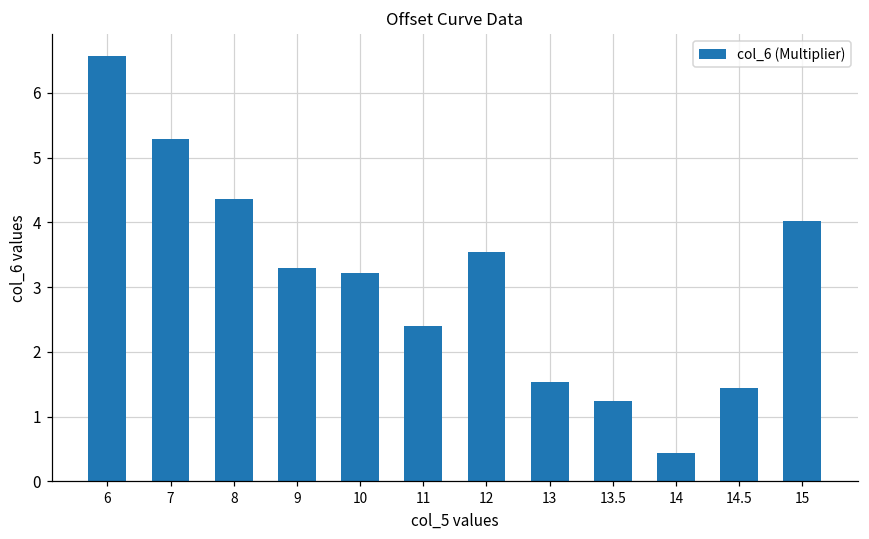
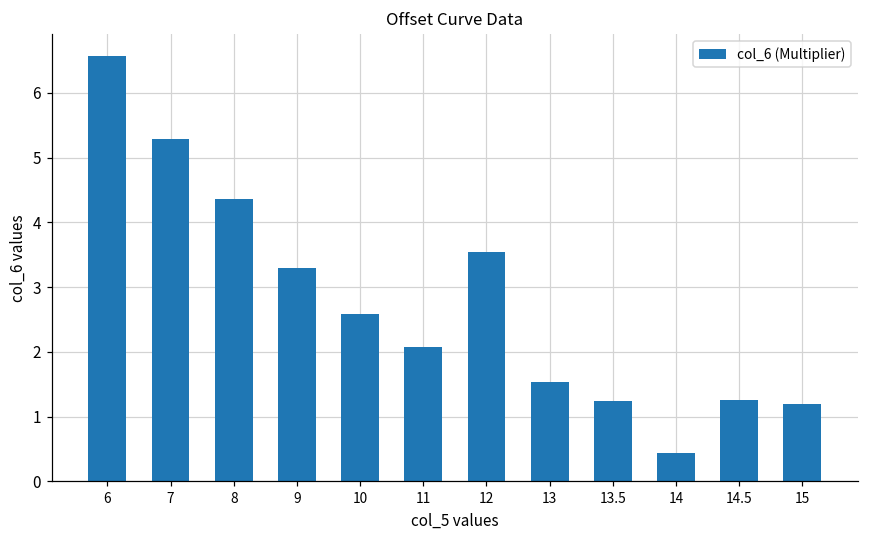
  {
    "6": 6.6,
    "7": 5.3,
    "8": 4.4,
    "9": 3.3,
-   "10": 3.2,
-   "11": 2.4,
+   "10": 2.6,
+   "11": 2.1,
    "12": 3.5,
    "13": 1.5,
    "13.5": 1.2,
    "14": 0.4,
-   "14.5": 1.4,
-   "15": 4.0
+   "14.5": 1.3,
+   "15": 1.2
  }
